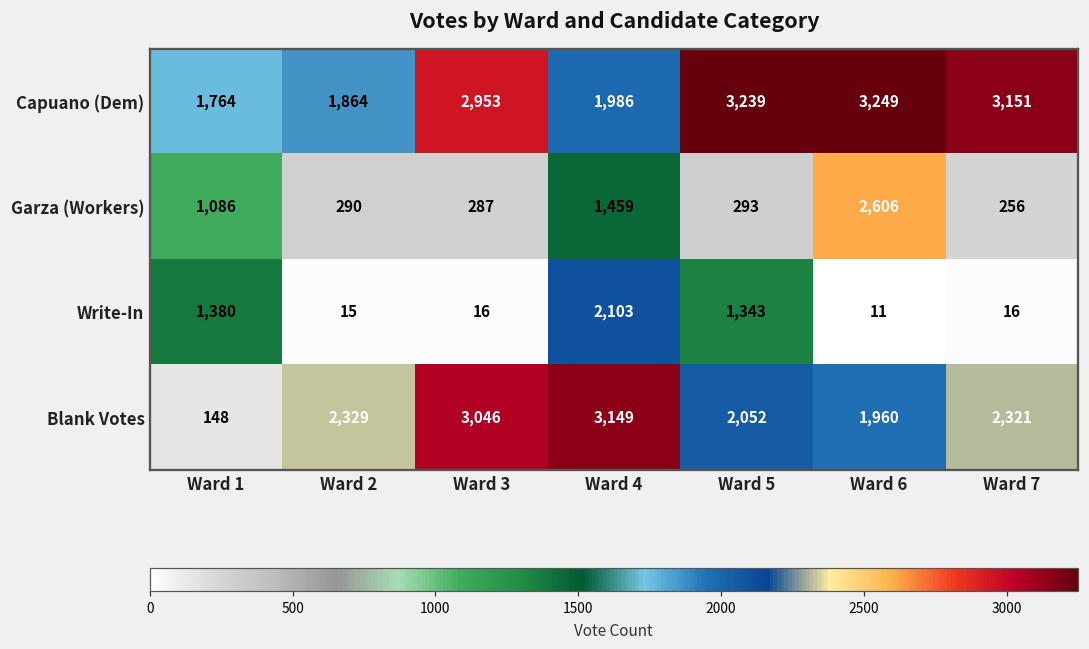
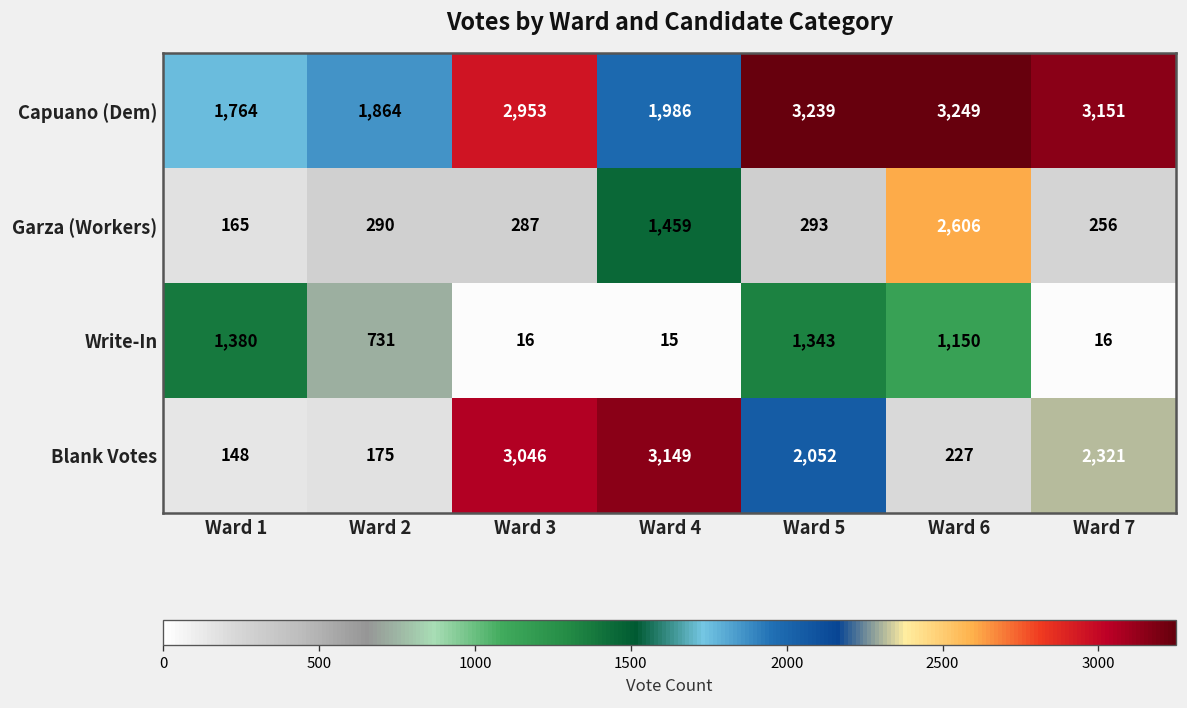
  {
    "Capuano (Dem)": {
      "Ward 1": "1,764",
      "Ward 2": "1,864",
      "Ward 3": "2,953",
      "Ward 4": "1,986",
      "Ward 5": "3,239",
      "Ward 6": "3,249",
      "Ward 7": "3,151"
    },
    "Garza (Workers)": {
-     "Ward 1": "1,086",
+     "Ward 1": "165",
      "Ward 2": "290",
      "Ward 3": "287",
      "Ward 4": "1,459",
      "Ward 5": "293",
      "Ward 6": "2,606",
      "Ward 7": "256"
    },
    "Write-In": {
      "Ward 1": "1,380",
-     "Ward 2": "15",
+     "Ward 2": "731",
      "Ward 3": "16",
-     "Ward 4": "2,103",
+     "Ward 4": "15",
      "Ward 5": "1,343",
-     "Ward 6": "11",
+     "Ward 6": "1,150",
      "Ward 7": "16"
    },
    "Blank Votes": {
      "Ward 1": "148",
-     "Ward 2": "2,329",
+     "Ward 2": "175",
      "Ward 3": "3,046",
      "Ward 4": "3,149",
      "Ward 5": "2,052",
-     "Ward 6": "1,960",
+     "Ward 6": "227",
      "Ward 7": "2,321"
    }
  }
